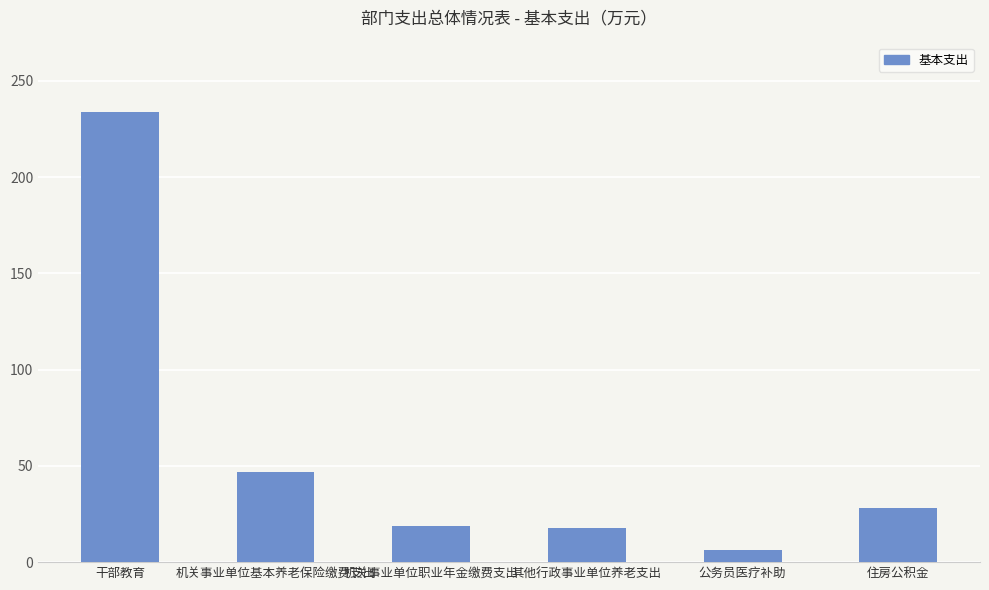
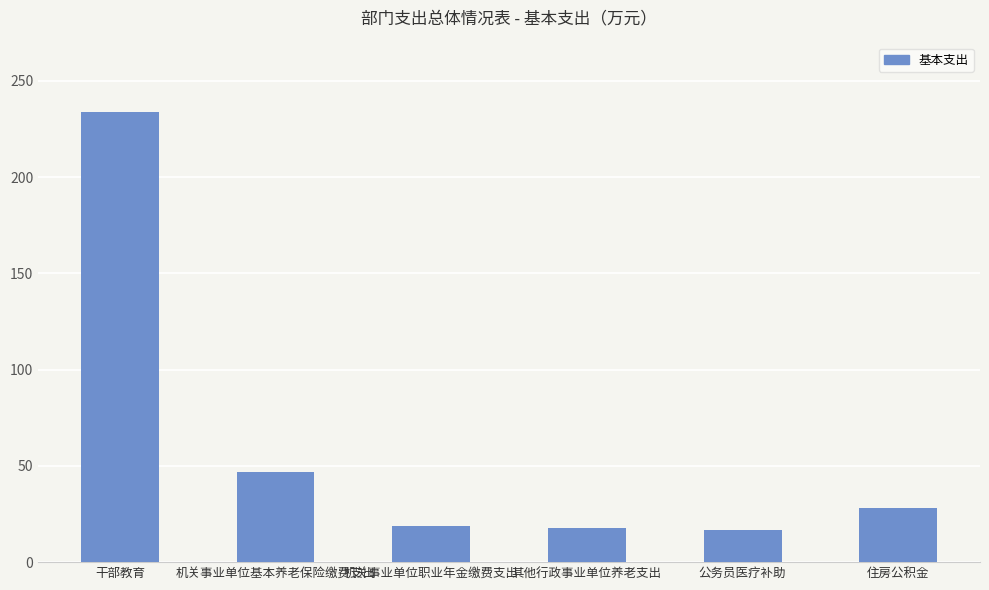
  {
    "干部教育": 234,
    "其他行政事业单位养老支出": 18,
-   "公务员医疗补助": 6,
+   "公务员医疗补助": 17,
    "住房公积金": 28
  }
